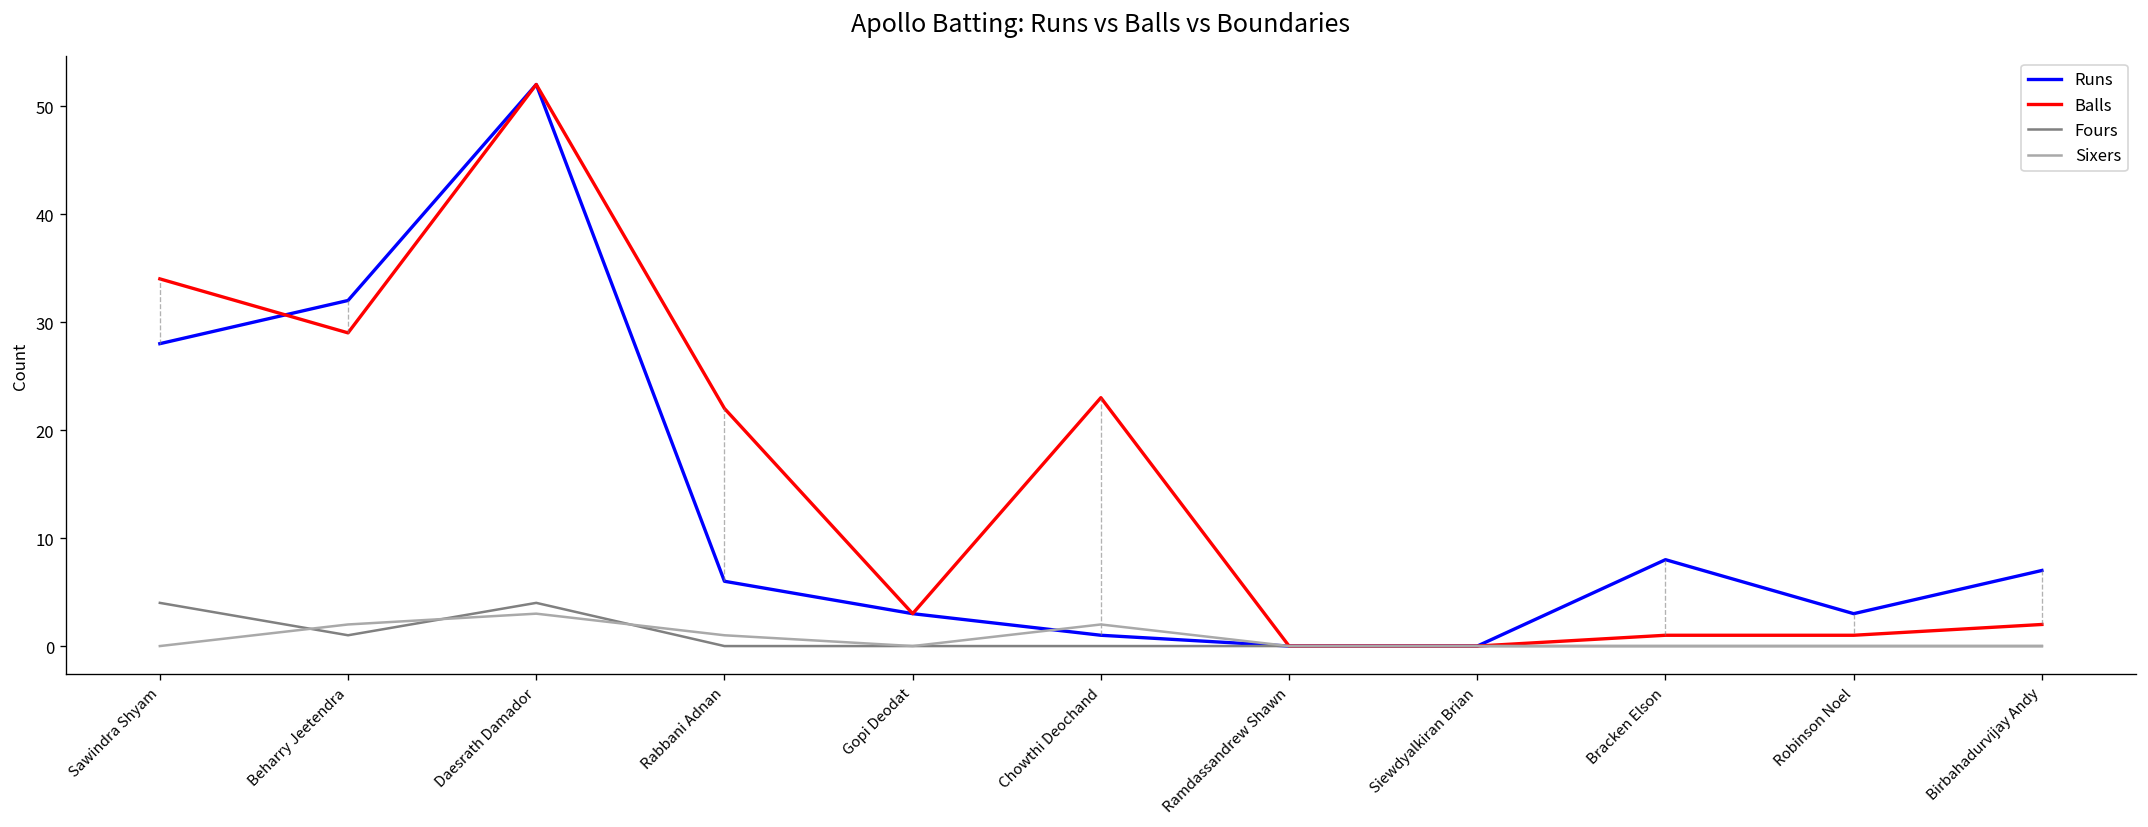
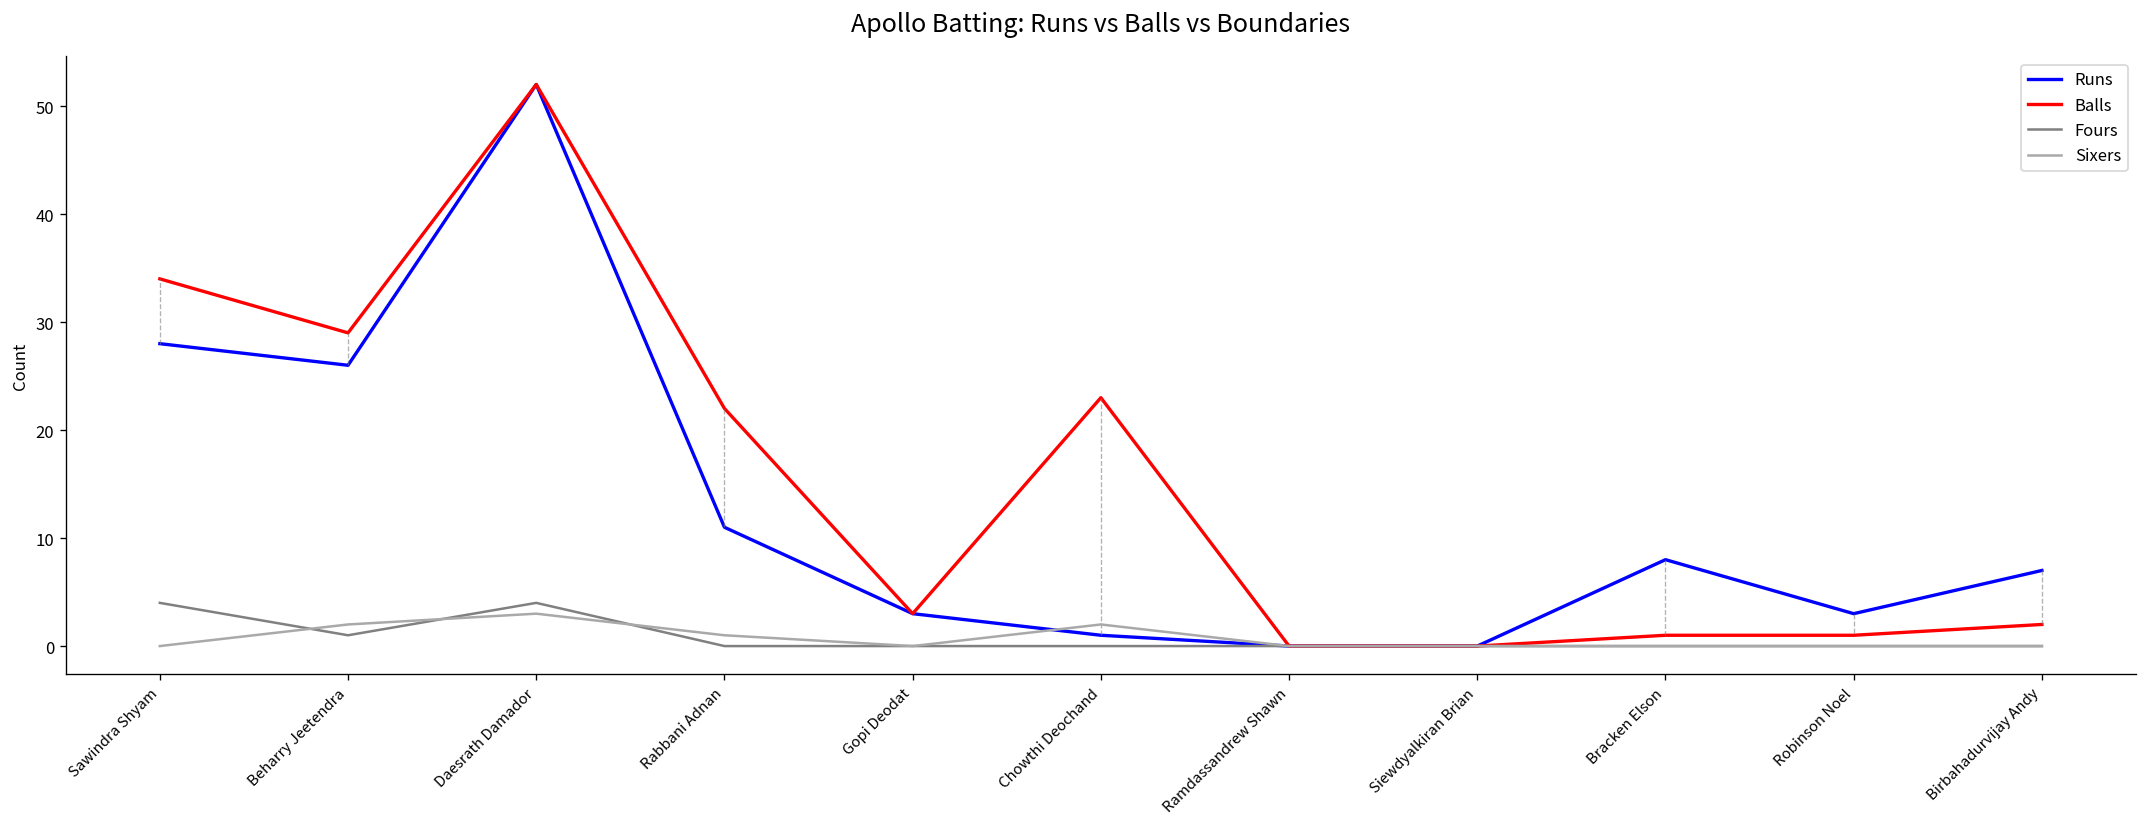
  {
    "Runs": {
-     "Beharry Jeetendra": 32,
-     "Rabbani Adnan": 6
+     "Beharry Jeetendra": 26,
+     "Rabbani Adnan": 11
    }
  }
